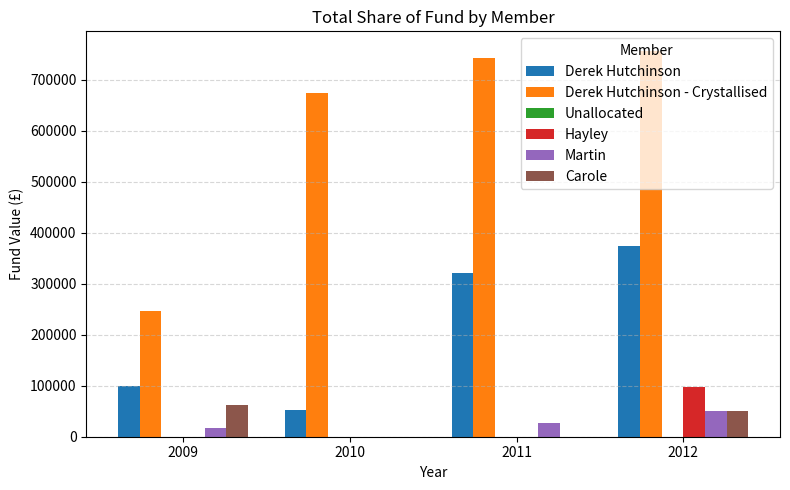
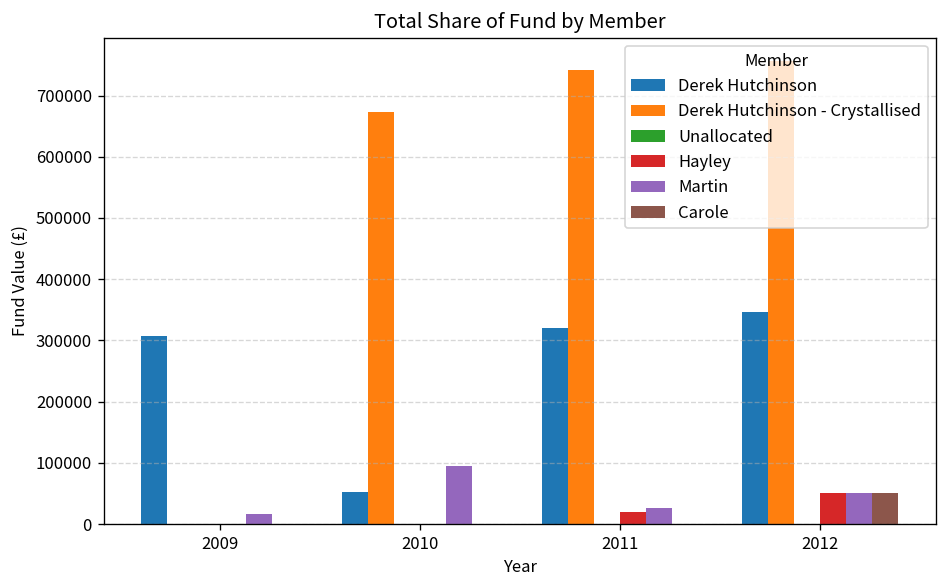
  {
    "Derek Hutchinson": {
-     "2009": 100000,
+     "2009": 310000,
      "2010": 50000,
      "2011": 320000,
-     "2012": 370000
+     "2012": 350000
    },
    "Derek Hutchinson - Crystallised": {
-     "2009": 250000,
+     "2009": 0,
      "2010": 670000,
      "2011": 740000
    },
    "Unallocated": {
      "2009": 0,
      "2010": 0,
      "2011": 0,
      "2012": 0
    },
    "Hayley": {
      "2009": 0,
      "2010": 0,
-     "2011": 0,
-     "2012": 100000
+     "2011": 20000,
+     "2012": 50000
    },
    "Martin": {
      "2009": 20000,
-     "2010": 0,
+     "2010": 90000,
      "2011": 30000,
      "2012": 50000
    },
    "Carole": {
-     "2009": 60000,
+     "2009": 0,
      "2010": 0,
      "2011": 0,
      "2012": 50000
    }
  }
